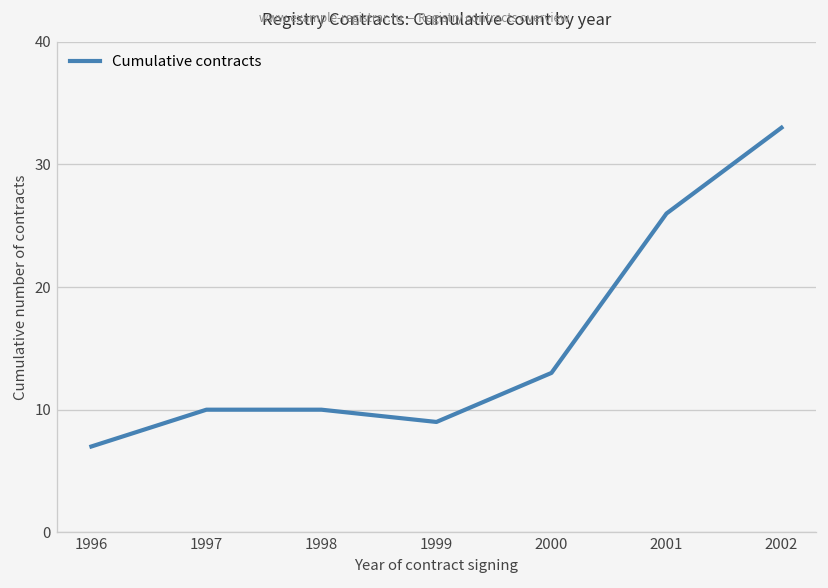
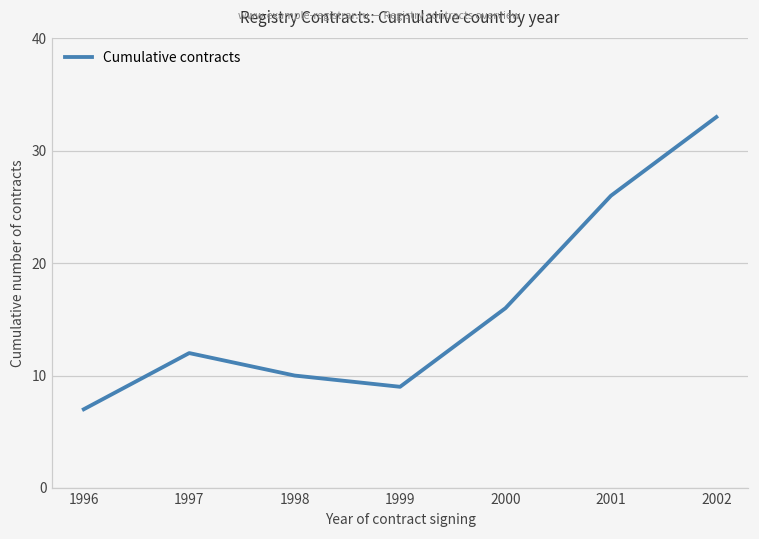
  {
    "1996": 7,
-   "1997": 10,
+   "1997": 12,
    "1998": 10,
    "1999": 9,
-   "2000": 13,
+   "2000": 16,
    "2001": 26,
    "2002": 33
  }
